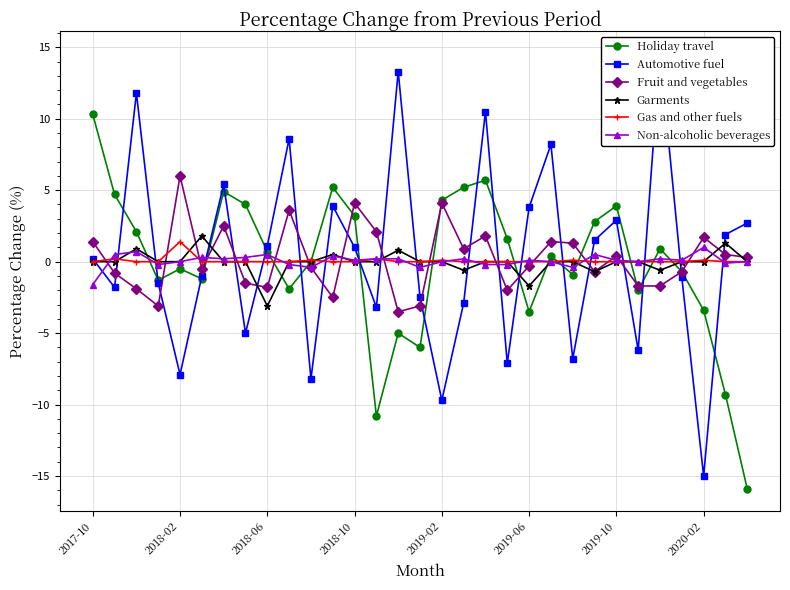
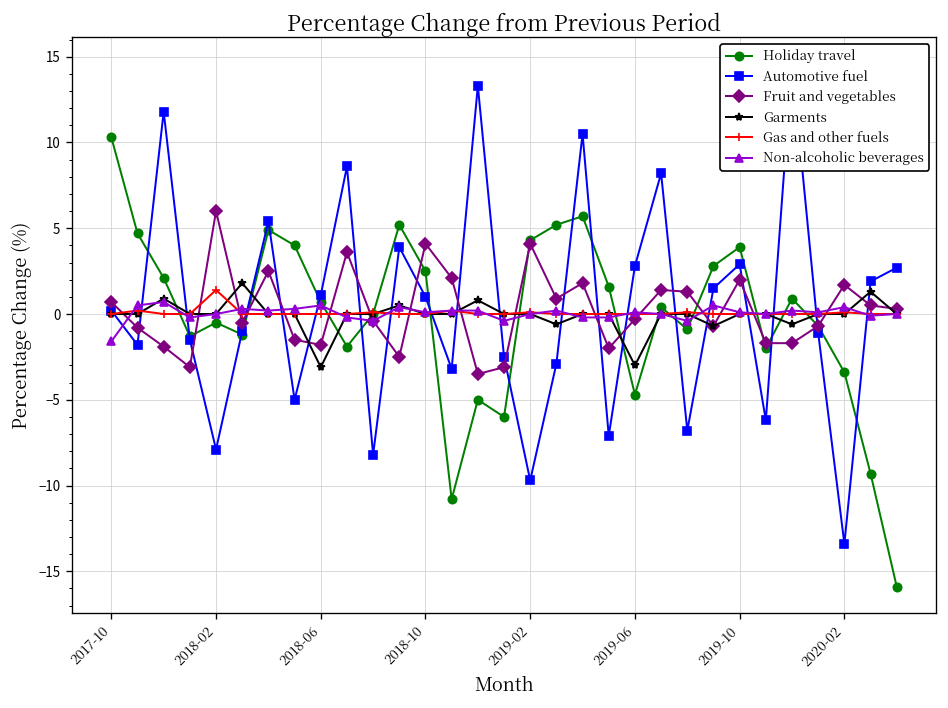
  {
    "Holiday travel": {
      "2017-10": 10.3,
      "2018-02": -0.5,
      "2018-06": 0.7,
-     "2018-10": 3.2,
+     "2018-10": 2.5,
      "2019-02": 4.3,
-     "2019-06": -3.5,
+     "2019-06": -4.7,
      "2019-10": 3.9,
      "2020-02": -3.4
    },
    "Automotive fuel": {
      "2017-10": 0.2,
      "2018-02": -7.9,
      "2018-06": 1.1,
      "2018-10": 1.0,
      "2019-02": -9.7,
-     "2019-06": 3.8,
+     "2019-06": 2.8,
      "2019-10": 2.9,
-     "2020-02": -15.0
+     "2020-02": -13.4
    },
    "Fruit and vegetables": {
-     "2017-10": 1.4,
+     "2017-10": 0.7,
      "2018-02": 6.0,
      "2018-06": -1.8,
      "2018-10": 4.1,
      "2019-02": 4.1,
      "2019-06": -0.3,
-     "2019-10": 0.4,
+     "2019-10": 2.0,
      "2020-02": 1.7
    },
    "Garments": {
      "2018-06": -3.1,
-     "2019-06": -1.7
+     "2019-06": -3.0
    },
    "Gas and other fuels": {
      "2018-02": 1.4,
      "2018-06": 0.0
    },
    "Non-alcoholic beverages": {
      "2017-10": -1.6,
      "2018-06": 0.5,
-     "2020-02": 1.0
+     "2020-02": 0.4
    }
  }
